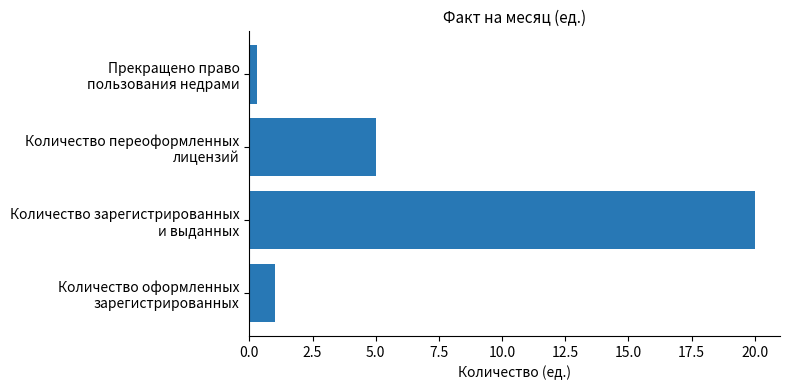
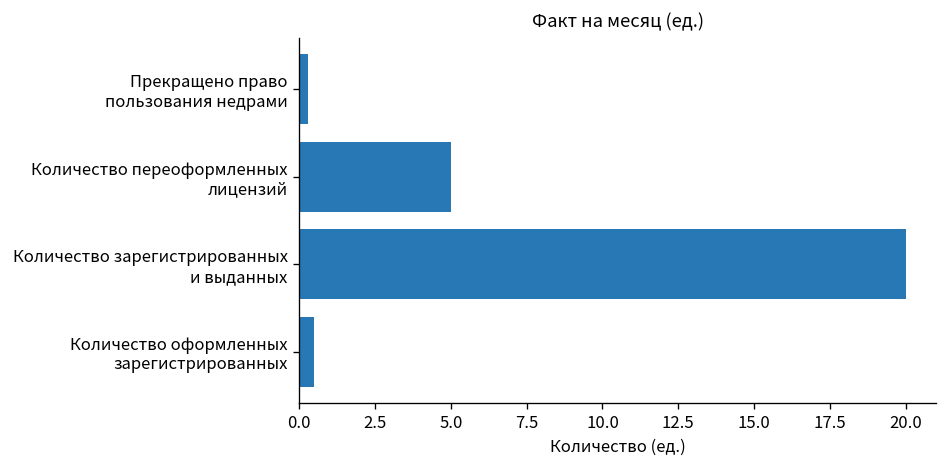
  {
    "Прекращено право пользования недрами": 0.3,
    "Количество переоформленных лицензий": 5.0,
    "Количество зарегистрированных и выданных": 20.0,
-   "Количество оформленных зарегистрированных": 1.0
+   "Количество оформленных зарегистрированных": 0.5
  }
